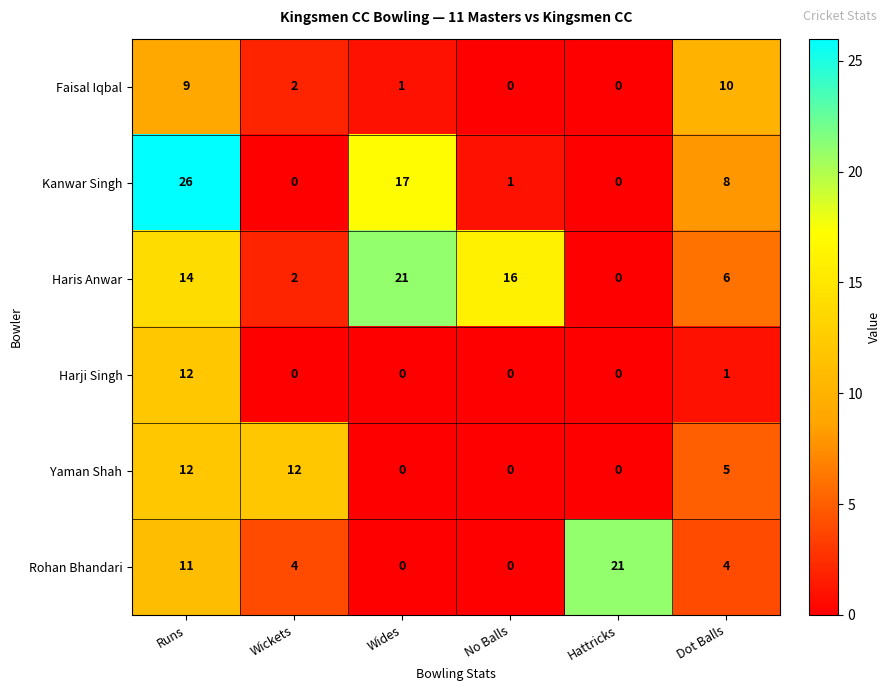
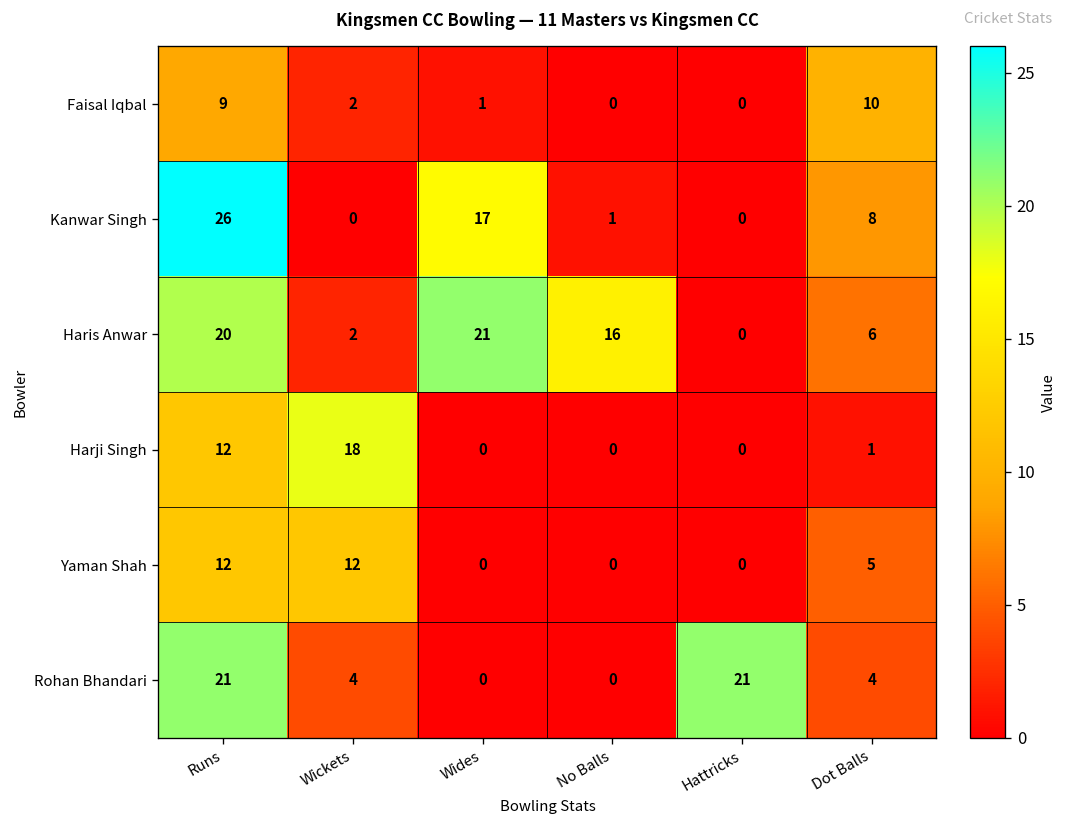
  {
    "Faisal Iqbal": {
      "Runs": 9,
      "Wickets": 2,
      "Wides": 1,
      "No Balls": 0,
      "Hattricks": 0,
      "Dot Balls": 10
    },
    "Kanwar Singh": {
      "Runs": 26,
      "Wickets": 0,
      "Wides": 17,
      "No Balls": 1,
      "Hattricks": 0,
      "Dot Balls": 8
    },
    "Haris Anwar": {
-     "Runs": 14,
+     "Runs": 20,
      "Wickets": 2,
      "Wides": 21,
      "No Balls": 16,
      "Hattricks": 0,
      "Dot Balls": 6
    },
    "Harji Singh": {
      "Runs": 12,
-     "Wickets": 0,
+     "Wickets": 18,
      "Wides": 0,
      "No Balls": 0,
      "Hattricks": 0,
      "Dot Balls": 1
    },
    "Yaman Shah": {
      "Runs": 12,
      "Wickets": 12,
      "Wides": 0,
      "No Balls": 0,
      "Hattricks": 0,
      "Dot Balls": 5
    },
    "Rohan Bhandari": {
-     "Runs": 11,
+     "Runs": 21,
      "Wickets": 4,
      "Wides": 0,
      "No Balls": 0,
      "Hattricks": 21,
      "Dot Balls": 4
    }
  }
